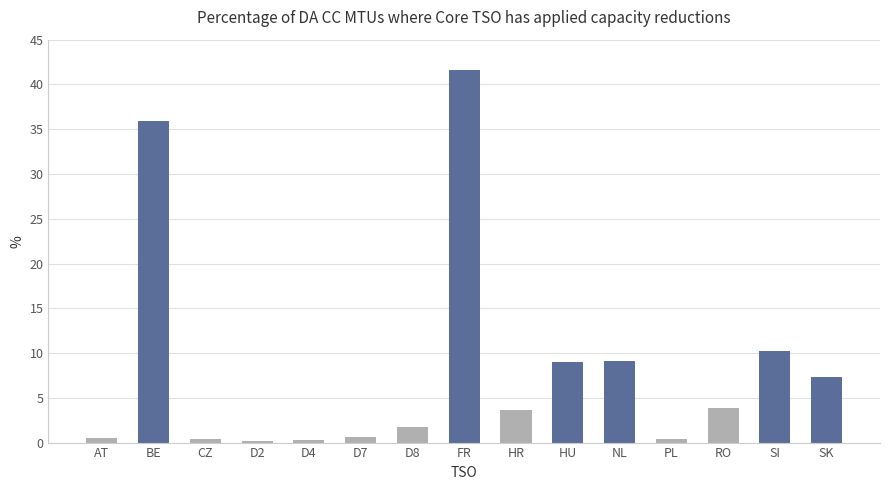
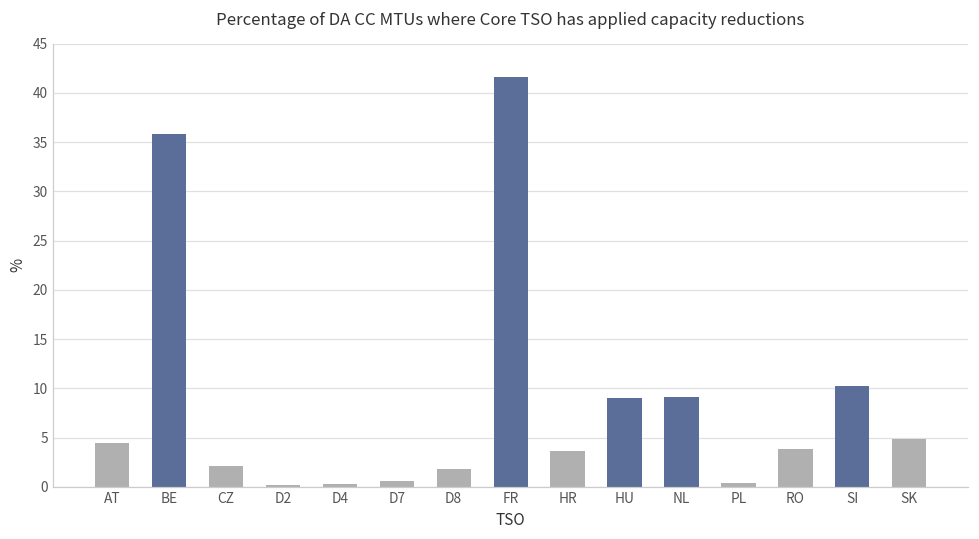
  {
-   "AT": 1,
+   "AT": 4,
    "BE": 36,
-   "CZ": 0,
+   "CZ": 2,
    "D4": 0,
    "D7": 1,
    "D8": 2,
    "FR": 42,
    "HR": 4,
    "HU": 9,
    "NL": 9,
    "PL": 0,
    "RO": 4,
    "SI": 10,
-   "SK": 7
+   "SK": 5
  }
